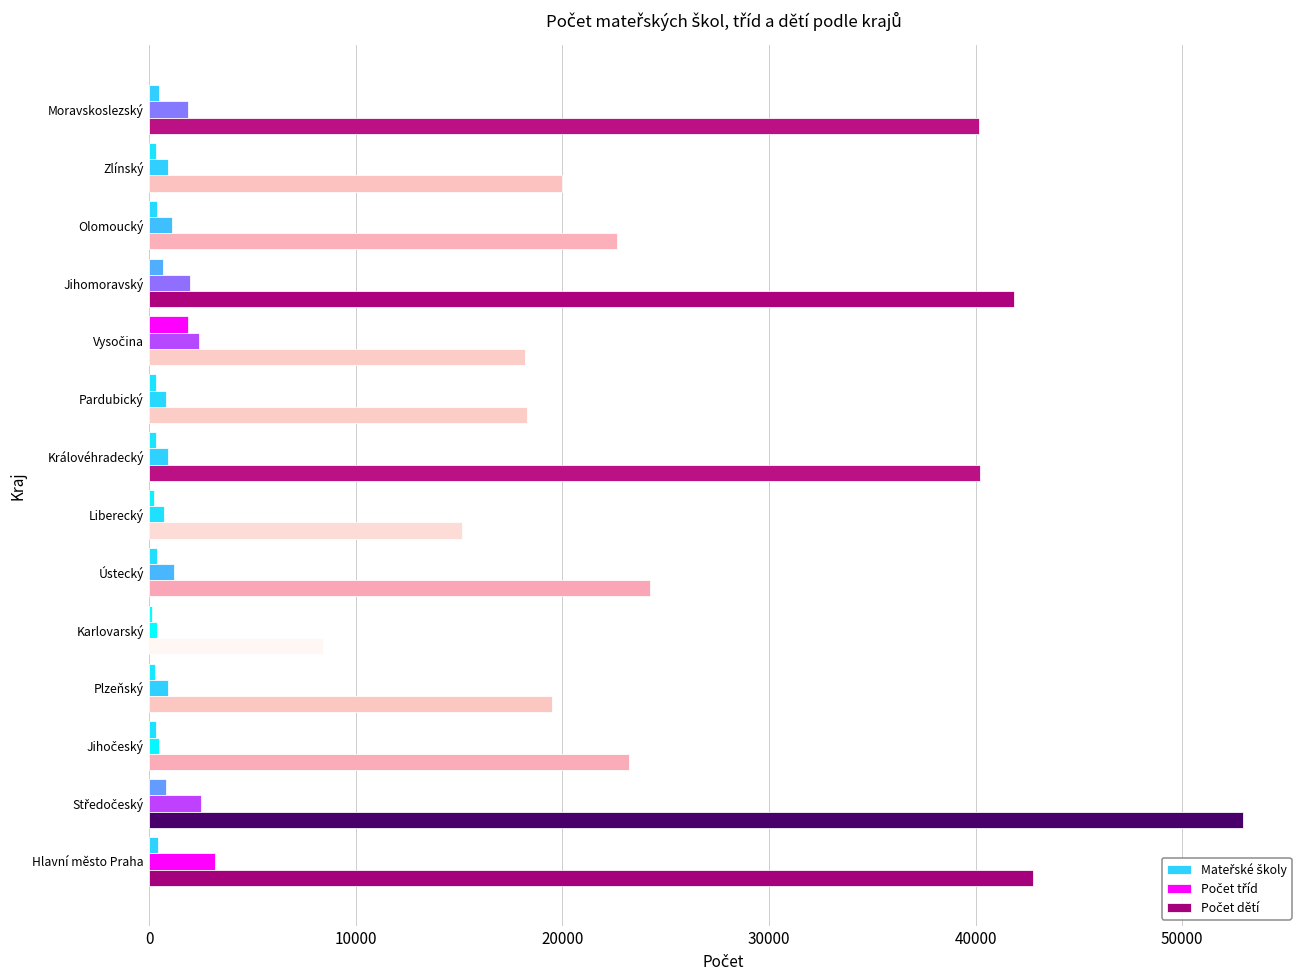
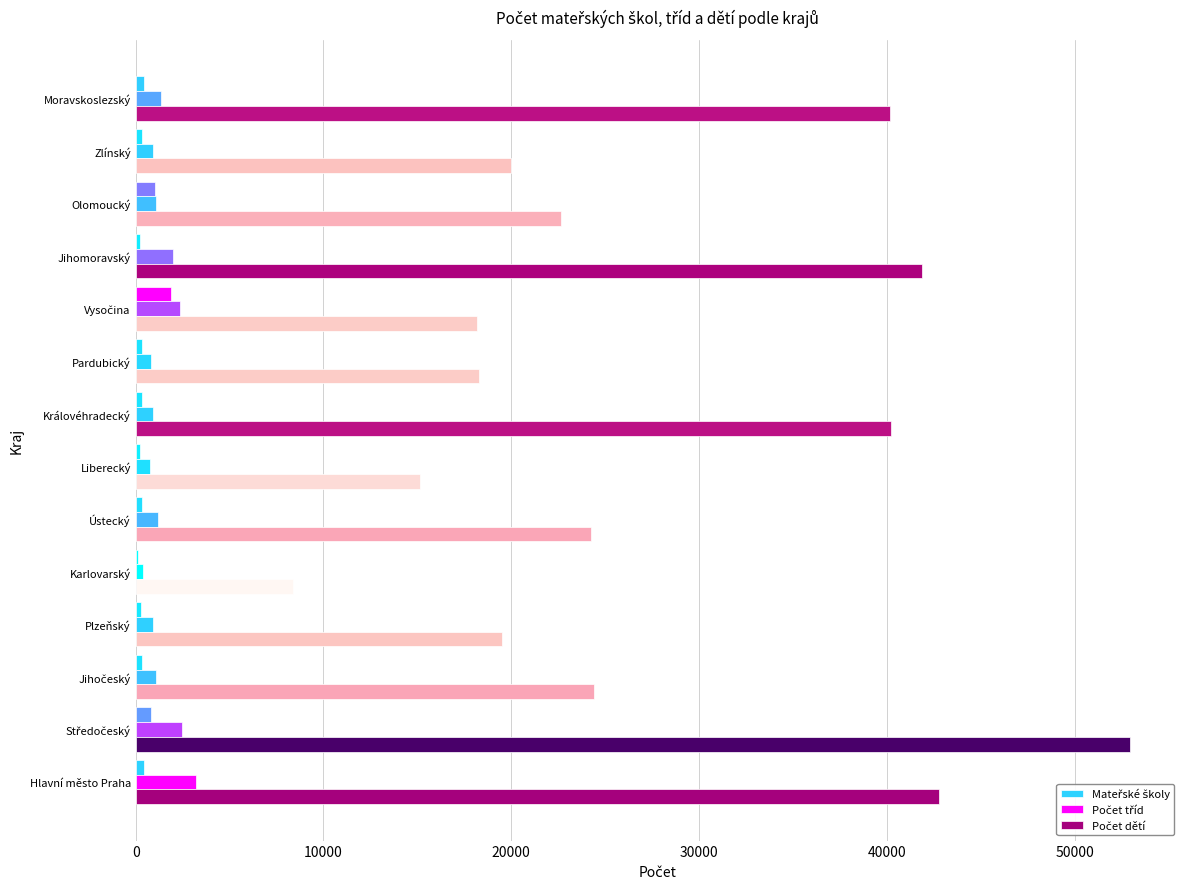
  {
    "Mateřské školy": {
      "Moravskoslezský": 500,
      "Zlínský": 300,
-     "Olomoucký": 400,
-     "Jihomoravský": 700,
+     "Olomoucký": 1000,
+     "Jihomoravský": 300,
      "Vysočina": 1900,
      "Pardubický": 300,
      "Královéhradecký": 300,
      "Liberecký": 200,
      "Ústecký": 400,
      "Plzeňský": 300,
      "Jihočeský": 300,
      "Středočeský": 800,
      "Hlavní město Praha": 400
    },
    "Počet tříd": {
-     "Moravskoslezský": 1900,
+     "Moravskoslezský": 1400,
      "Zlínský": 900,
      "Olomoucký": 1100,
      "Jihomoravský": 2000,
      "Vysočina": 2400,
      "Pardubický": 800,
      "Královéhradecký": 900,
      "Liberecký": 700,
      "Ústecký": 1200,
      "Karlovarský": 400,
      "Plzeňský": 900,
-     "Jihočeský": 500,
+     "Jihočeský": 1100,
      "Středočeský": 2500,
      "Hlavní město Praha": 3200
    },
    "Počet dětí": {
      "Moravskoslezský": 40200,
      "Zlínský": 20000,
      "Olomoucký": 22600,
      "Jihomoravský": 41900,
      "Vysočina": 18200,
      "Pardubický": 18300,
      "Královéhradecký": 40200,
      "Liberecký": 15200,
      "Ústecký": 24200,
      "Karlovarský": 8400,
      "Plzeňský": 19500,
-     "Jihočeský": 23200,
+     "Jihočeský": 24400,
      "Středočeský": 53000,
      "Hlavní město Praha": 42800
    }
  }
